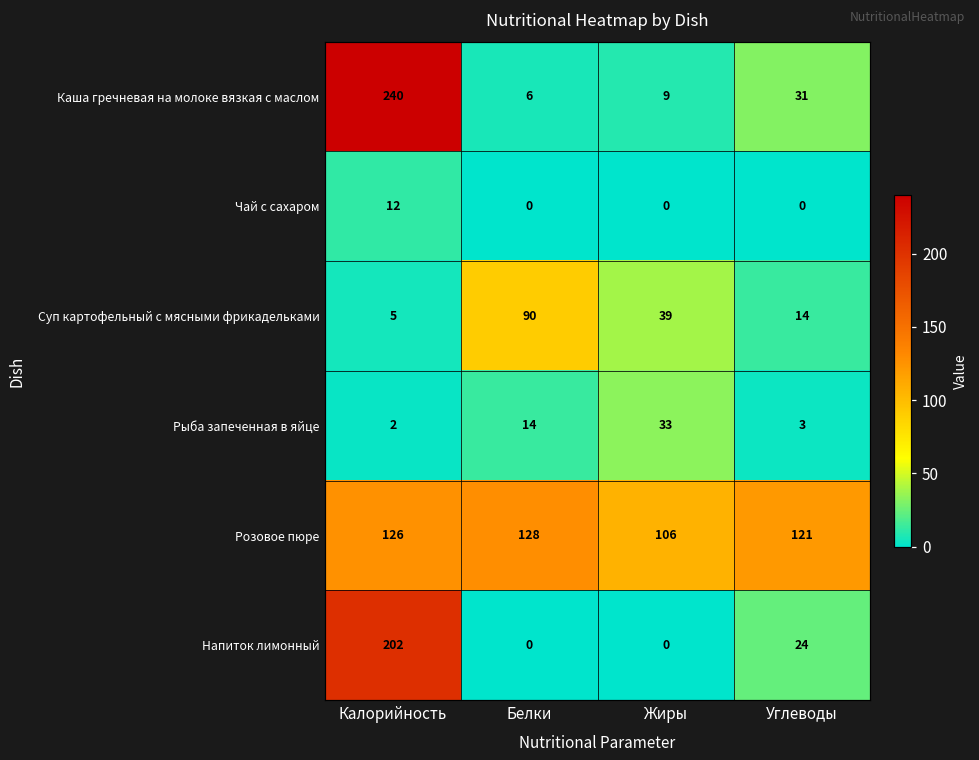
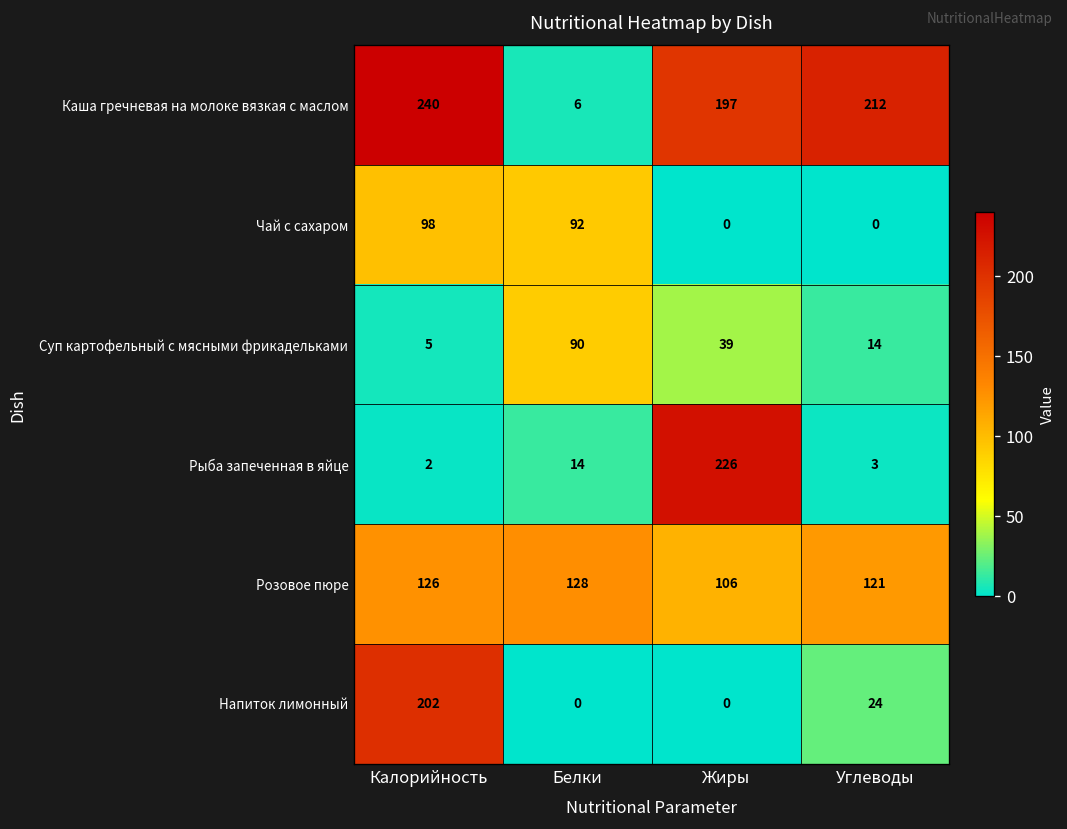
  {
    "Каша гречневая на молоке вязкая с маслом": {
      "Калорийность": 240,
      "Белки": 6,
-     "Жиры": 9,
-     "Углеводы": 31
+     "Жиры": 197,
+     "Углеводы": 212
    },
    "Чай с сахаром": {
-     "Калорийность": 12,
-     "Белки": 0,
+     "Калорийность": 98,
+     "Белки": 92,
      "Жиры": 0,
      "Углеводы": 0
    },
    "Суп картофельный с мясными фрикадельками": {
      "Калорийность": 5,
      "Белки": 90,
      "Жиры": 39,
      "Углеводы": 14
    },
    "Рыба запеченная в яйце": {
      "Калорийность": 2,
      "Белки": 14,
-     "Жиры": 33,
+     "Жиры": 226,
      "Углеводы": 3
    },
    "Розовое пюре": {
      "Калорийность": 126,
      "Белки": 128,
      "Жиры": 106,
      "Углеводы": 121
    },
    "Напиток лимонный": {
      "Калорийность": 202,
      "Белки": 0,
      "Жиры": 0,
      "Углеводы": 24
    }
  }
